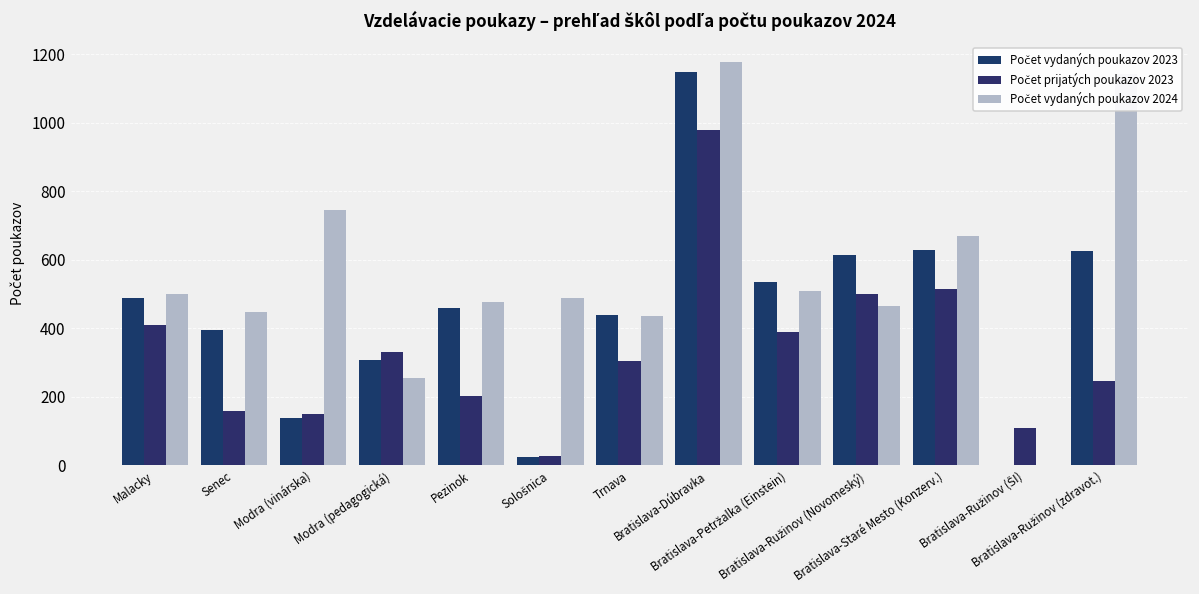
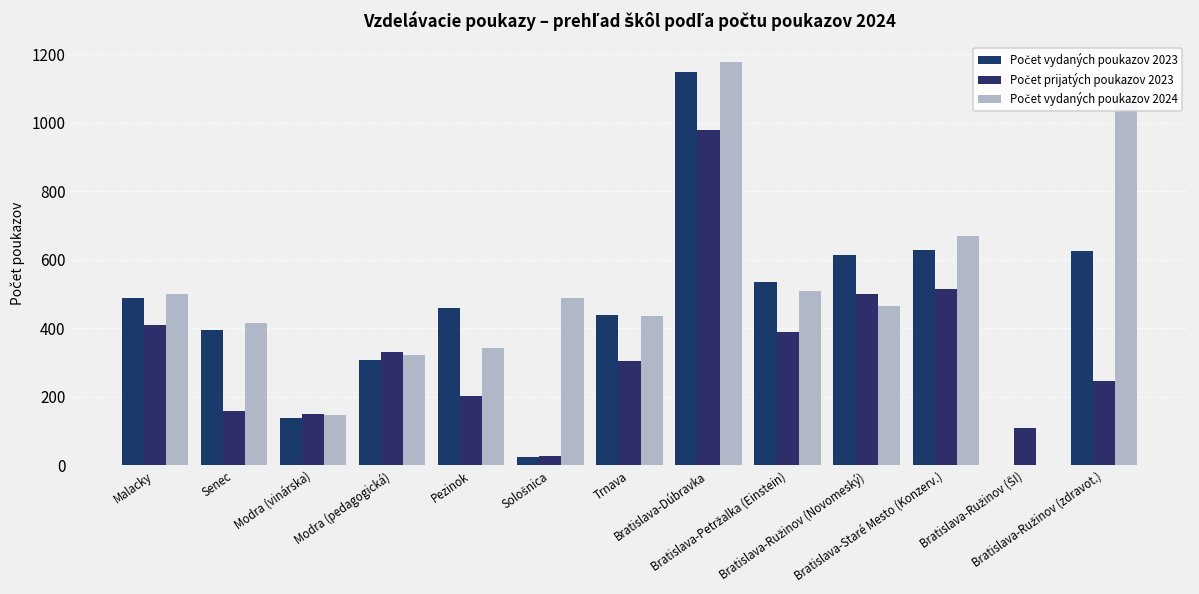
  {
    "Počet vydaných poukazov 2024": {
      "Malacky": 500,
-     "Senec": 450,
-     "Modra (vinárska)": 750,
-     "Modra (pedagogická)": 260,
-     "Pezinok": 480,
+     "Senec": 420,
+     "Modra (vinárska)": 150,
+     "Modra (pedagogická)": 320,
+     "Pezinok": 340,
      "Sološnica": 490,
      "Trnava": 440,
      "Bratislava-Dúbravka": 1180,
      "Bratislava-Petržalka (Einstein)": 510,
      "Bratislava-Ružinov (Novomeský)": 470,
      "Bratislava-Staré Mesto (Konzerv.)": 670,
      "Bratislava-Ružinov (ŠI)": 0
    }
  }
